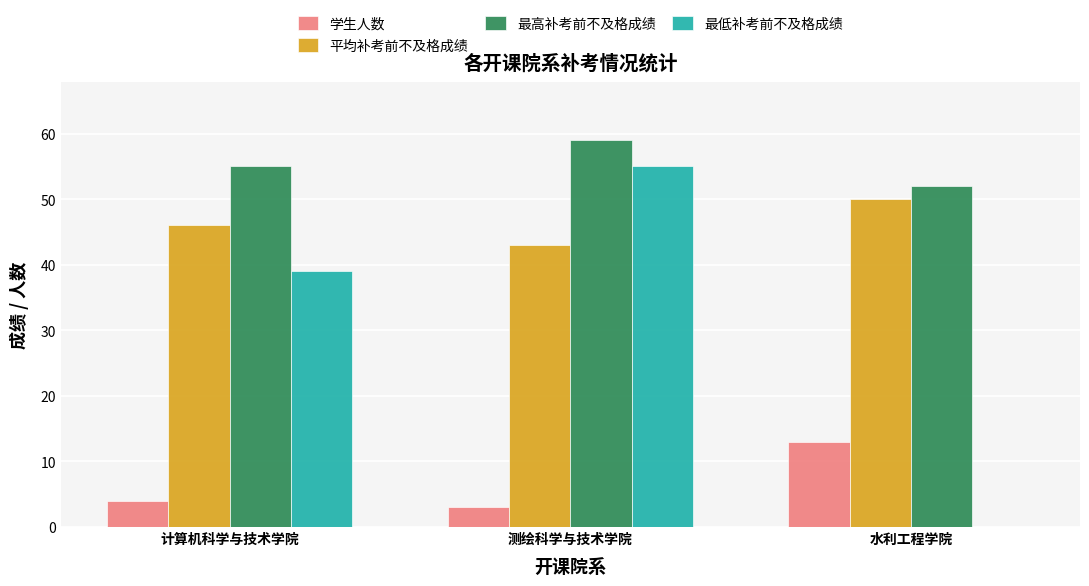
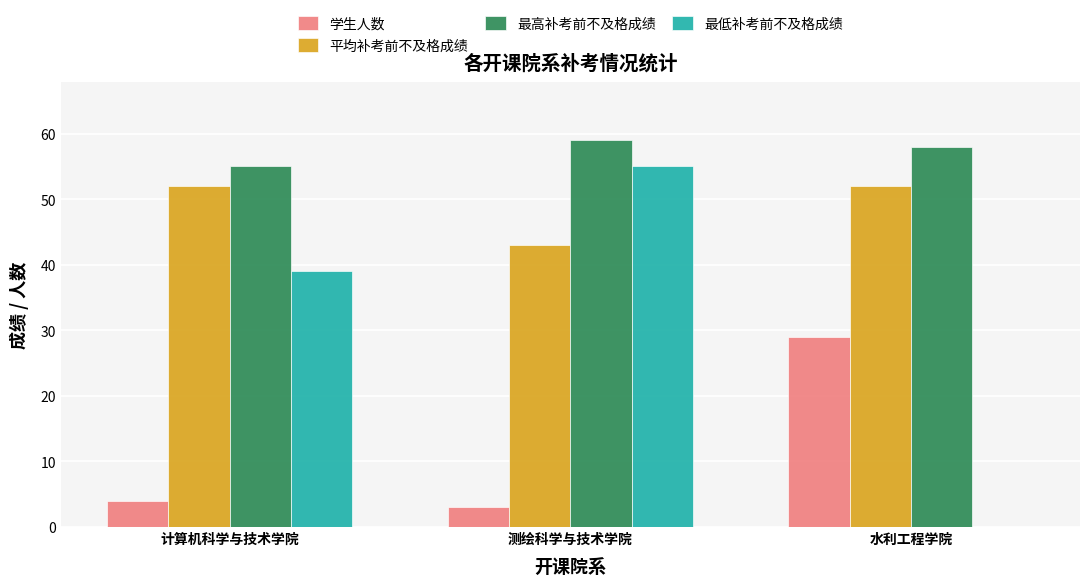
  {
    "学生人数": {
      "计算机科学与技术学院": 4,
      "测绘科学与技术学院": 3,
-     "水利工程学院": 13
+     "水利工程学院": 29
    },
    "平均补考前不及格成绩": {
-     "计算机科学与技术学院": 46,
+     "计算机科学与技术学院": 52,
      "测绘科学与技术学院": 43,
-     "水利工程学院": 50
+     "水利工程学院": 52
    },
    "最高补考前不及格成绩": {
      "计算机科学与技术学院": 55,
      "测绘科学与技术学院": 59,
-     "水利工程学院": 52
+     "水利工程学院": 58
    },
    "最低补考前不及格成绩": {
      "计算机科学与技术学院": 39,
      "测绘科学与技术学院": 55,
      "水利工程学院": 0
    }
  }
